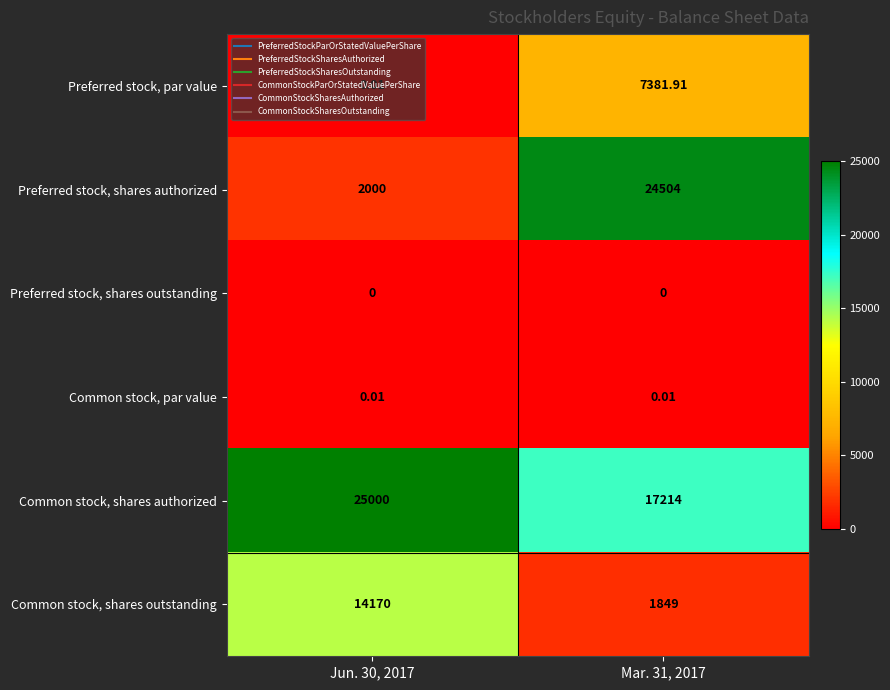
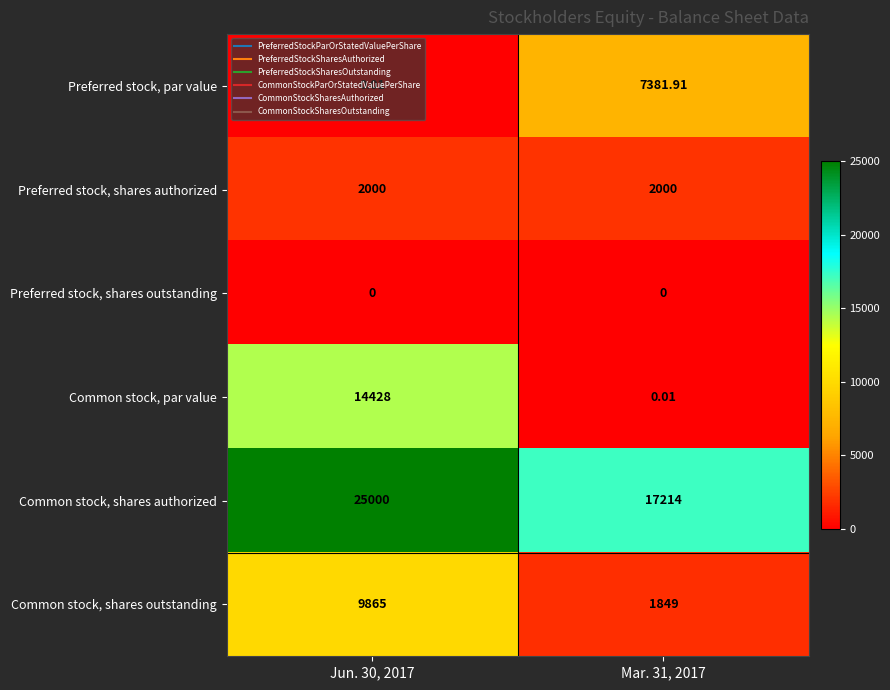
  {
    "Preferred stock, par value": {
      "Mar. 31, 2017": 7381.91
    },
    "Preferred stock, shares authorized": {
      "Jun. 30, 2017": 2000,
-     "Mar. 31, 2017": 24504
+     "Mar. 31, 2017": 2000
    },
    "Preferred stock, shares outstanding": {
      "Jun. 30, 2017": 0,
      "Mar. 31, 2017": 0
    },
    "Common stock, par value": {
-     "Jun. 30, 2017": 0.01,
+     "Jun. 30, 2017": 14428,
      "Mar. 31, 2017": 0.01
    },
    "Common stock, shares authorized": {
      "Jun. 30, 2017": 25000,
      "Mar. 31, 2017": 17214
    },
    "Common stock, shares outstanding": {
-     "Jun. 30, 2017": 14170,
+     "Jun. 30, 2017": 9865,
      "Mar. 31, 2017": 1849
    }
  }
